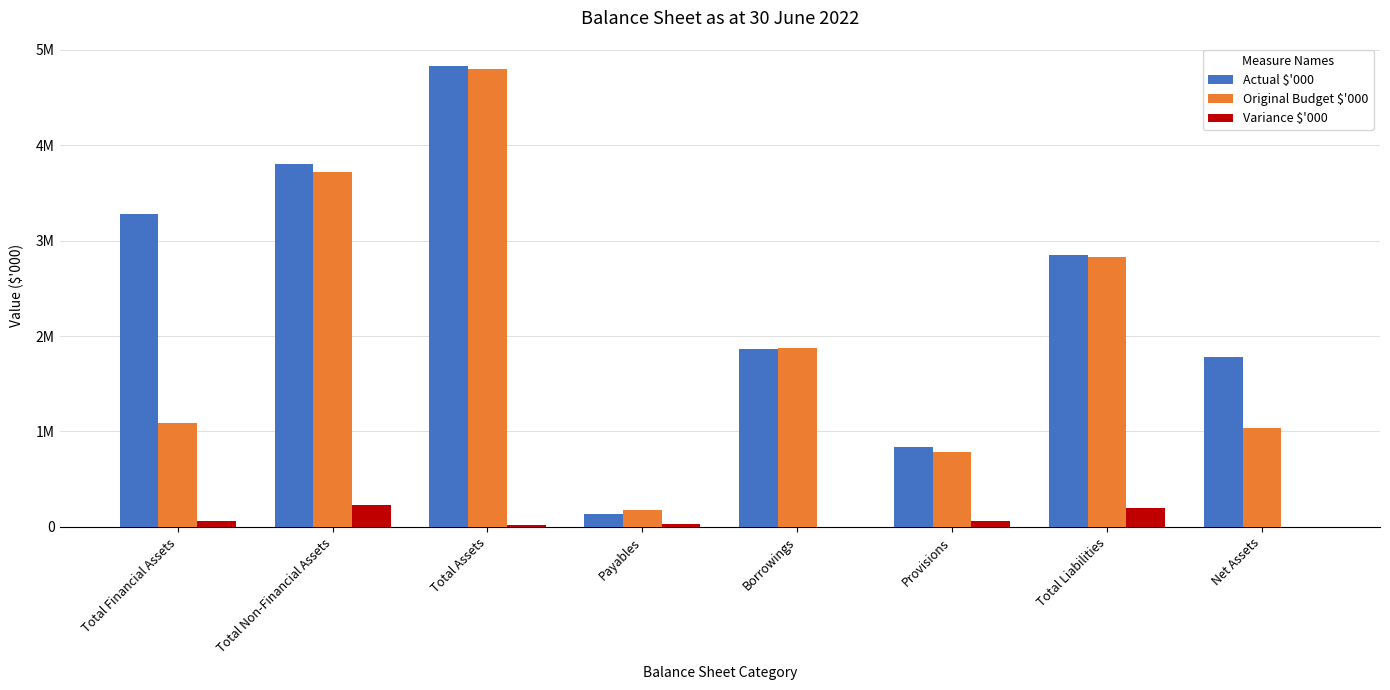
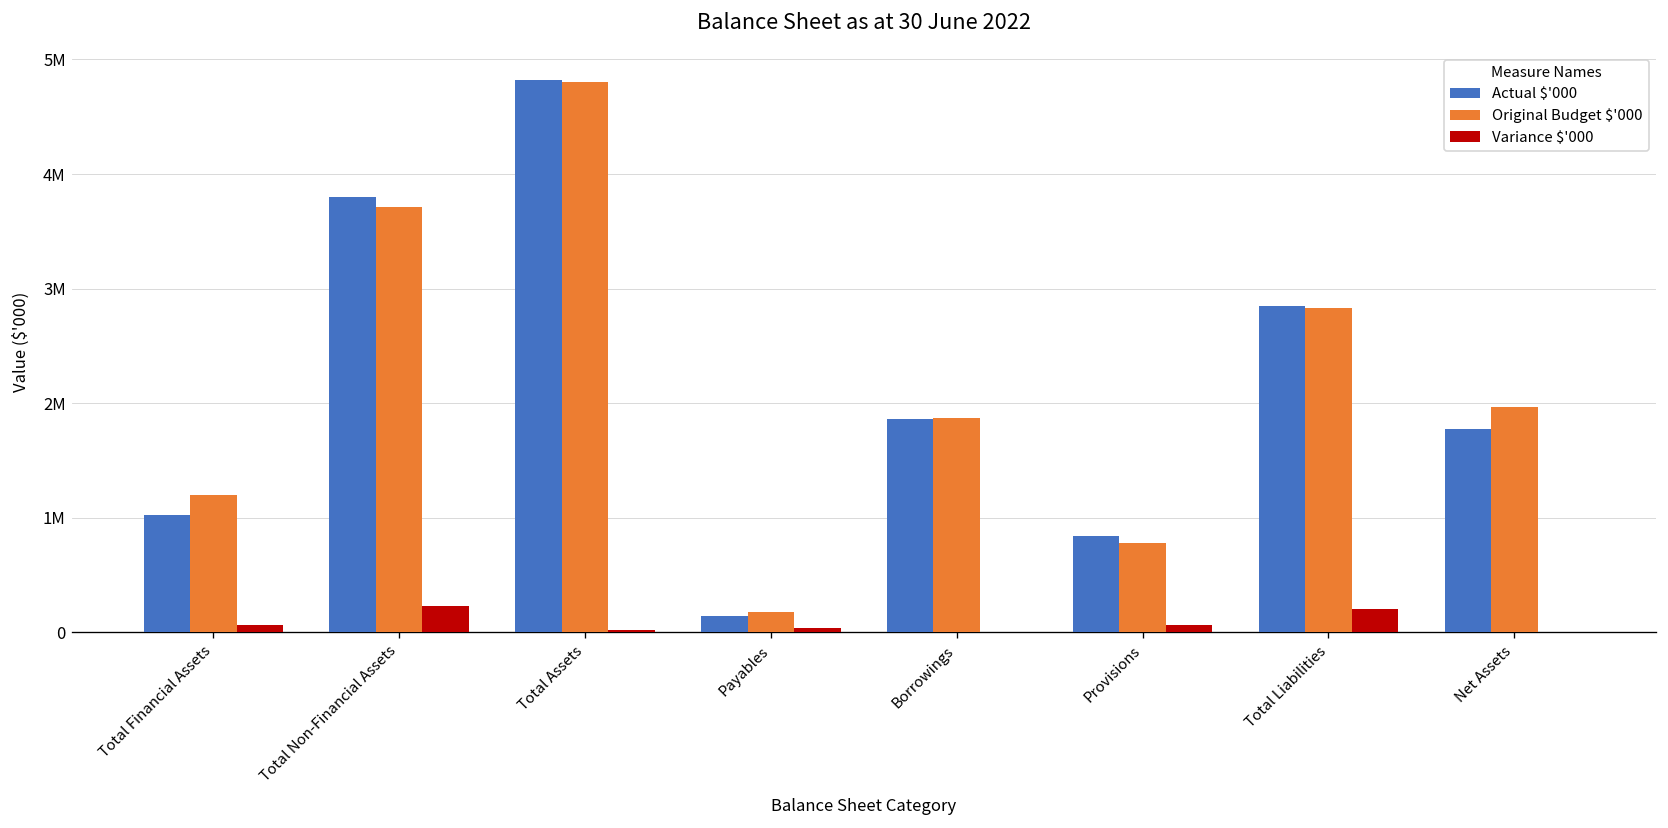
  {
    "Actual $'000": {
-     "Total Financial Assets": 3300000,
+     "Total Financial Assets": 1000000,
      "Total Non-Financial Assets": 3800000,
      "Total Assets": 4800000,
      "Payables": 100000,
      "Borrowings": 1900000,
      "Provisions": 800000,
      "Total Liabilities": 2800000,
      "Net Assets": 1800000
    },
    "Original Budget $'000": {
-     "Total Financial Assets": 1100000,
+     "Total Financial Assets": 1200000,
      "Total Non-Financial Assets": 3700000,
      "Total Assets": 4800000,
      "Payables": 200000,
      "Borrowings": 1900000,
      "Provisions": 800000,
      "Total Liabilities": 2800000,
-     "Net Assets": 1000000
+     "Net Assets": 2000000
    },
    "Variance $'000": {
      "Total Financial Assets": 100000,
      "Total Non-Financial Assets": 200000,
      "Payables": 0,
      "Provisions": 100000,
      "Total Liabilities": 200000
    }
  }
